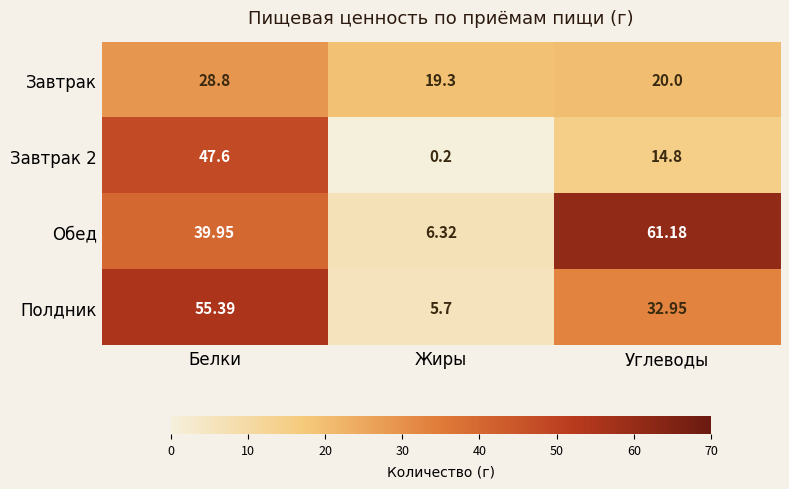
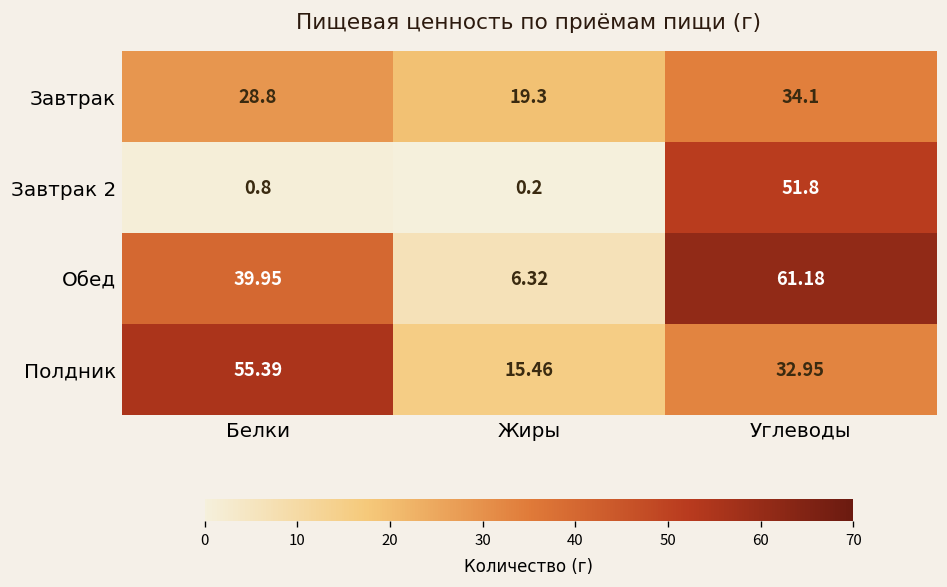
  {
    "Завтрак": {
      "Белки": 28.8,
      "Жиры": 19.3,
-     "Углеводы": 20.0
+     "Углеводы": 34.1
    },
    "Завтрак 2": {
-     "Белки": 47.6,
+     "Белки": 0.8,
      "Жиры": 0.2,
-     "Углеводы": 14.8
+     "Углеводы": 51.8
    },
    "Обед": {
      "Белки": 39.95,
      "Жиры": 6.32,
      "Углеводы": 61.18
    },
    "Полдник": {
      "Белки": 55.39,
-     "Жиры": 5.7,
+     "Жиры": 15.46,
      "Углеводы": 32.95
    }
  }
